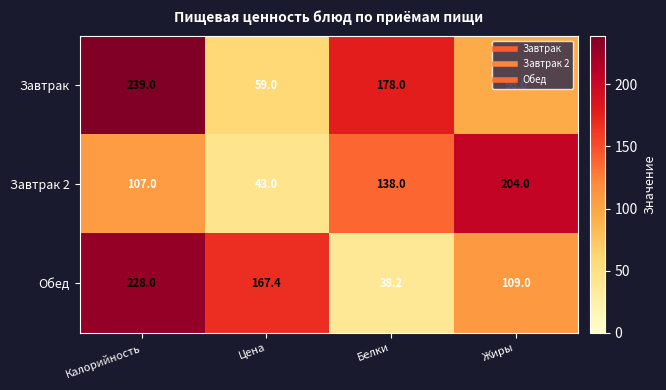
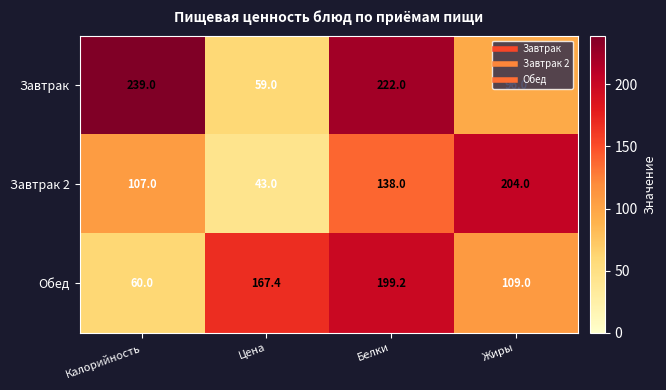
  {
    "Завтрак": {
      "Калорийность": 239.0,
      "Цена": 59.0,
-     "Белки": 178.0
+     "Белки": 222.0
    },
    "Завтрак 2": {
      "Калорийность": 107.0,
      "Цена": 43.0,
      "Белки": 138.0,
      "Жиры": 204.0
    },
    "Обед": {
-     "Калорийность": 228.0,
+     "Калорийность": 60.0,
      "Цена": 167.4,
-     "Белки": 38.2,
+     "Белки": 199.2,
      "Жиры": 109.0
    }
  }
